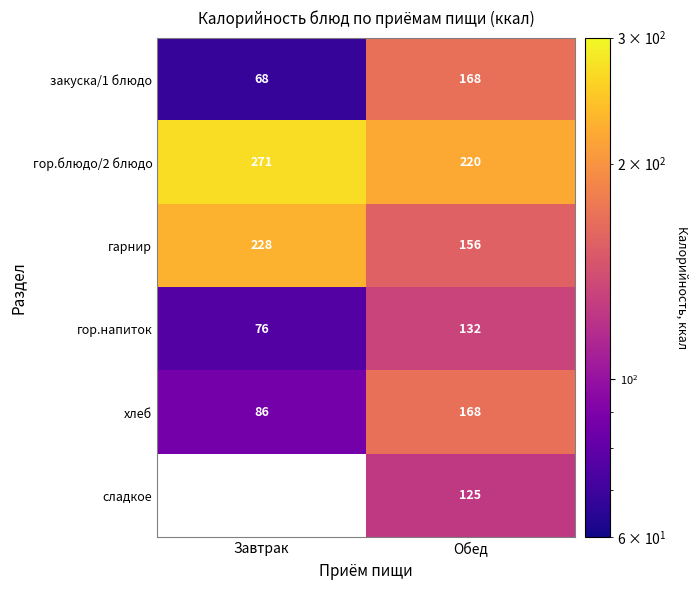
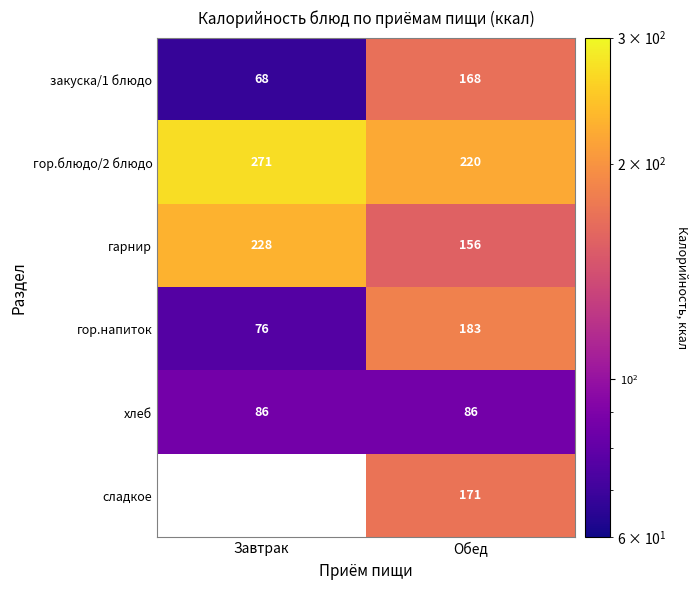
  {
    "закуска/1 блюдо": {
      "Завтрак": 68,
      "Обед": 168
    },
    "гор.блюдо/2 блюдо": {
      "Завтрак": 271,
      "Обед": 220
    },
    "гарнир": {
      "Завтрак": 228,
      "Обед": 156
    },
    "гор.напиток": {
      "Завтрак": 76,
-     "Обед": 132
+     "Обед": 183
    },
    "хлеб": {
      "Завтрак": 86,
-     "Обед": 168
+     "Обед": 86
    },
    "сладкое": {
-     "Обед": 125
+     "Обед": 171
    }
  }
